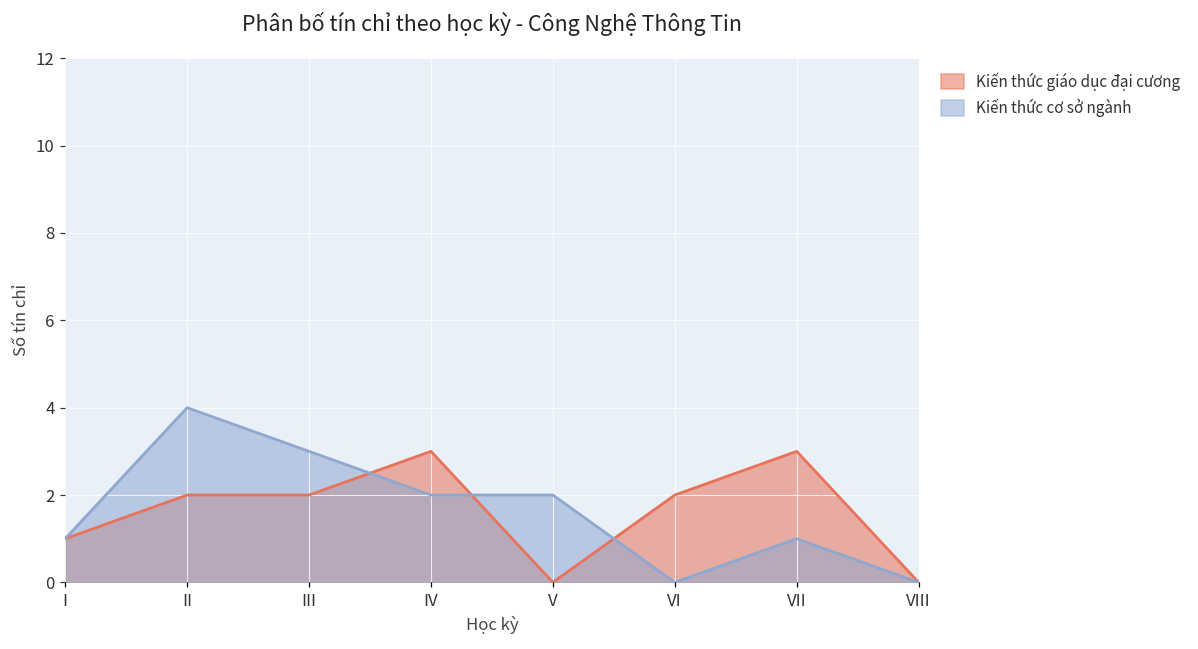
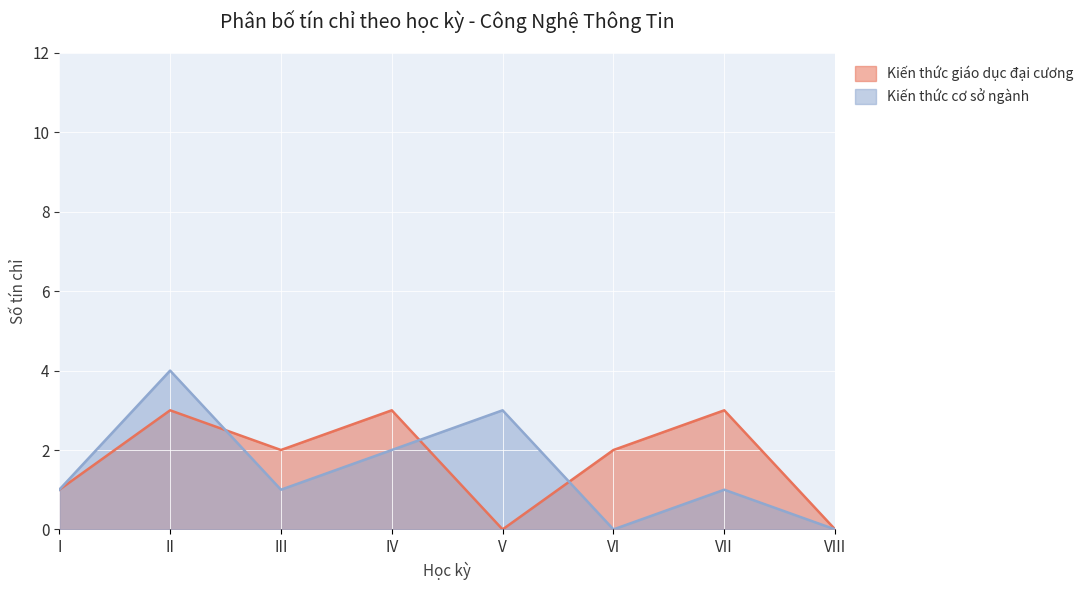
  {
    "Kiến thức giáo dục đại cương": {
-     "II": 2,
+     "II": 3,
      "III": 2,
      "IV": 3,
      "V": 0,
      "VI": 2,
      "VII": 3
    },
    "Kiến thức cơ sở ngành": {
      "II": 4,
-     "III": 3,
+     "III": 1,
      "IV": 2,
-     "V": 2,
+     "V": 3,
      "VI": 0,
      "VII": 1
    }
  }
